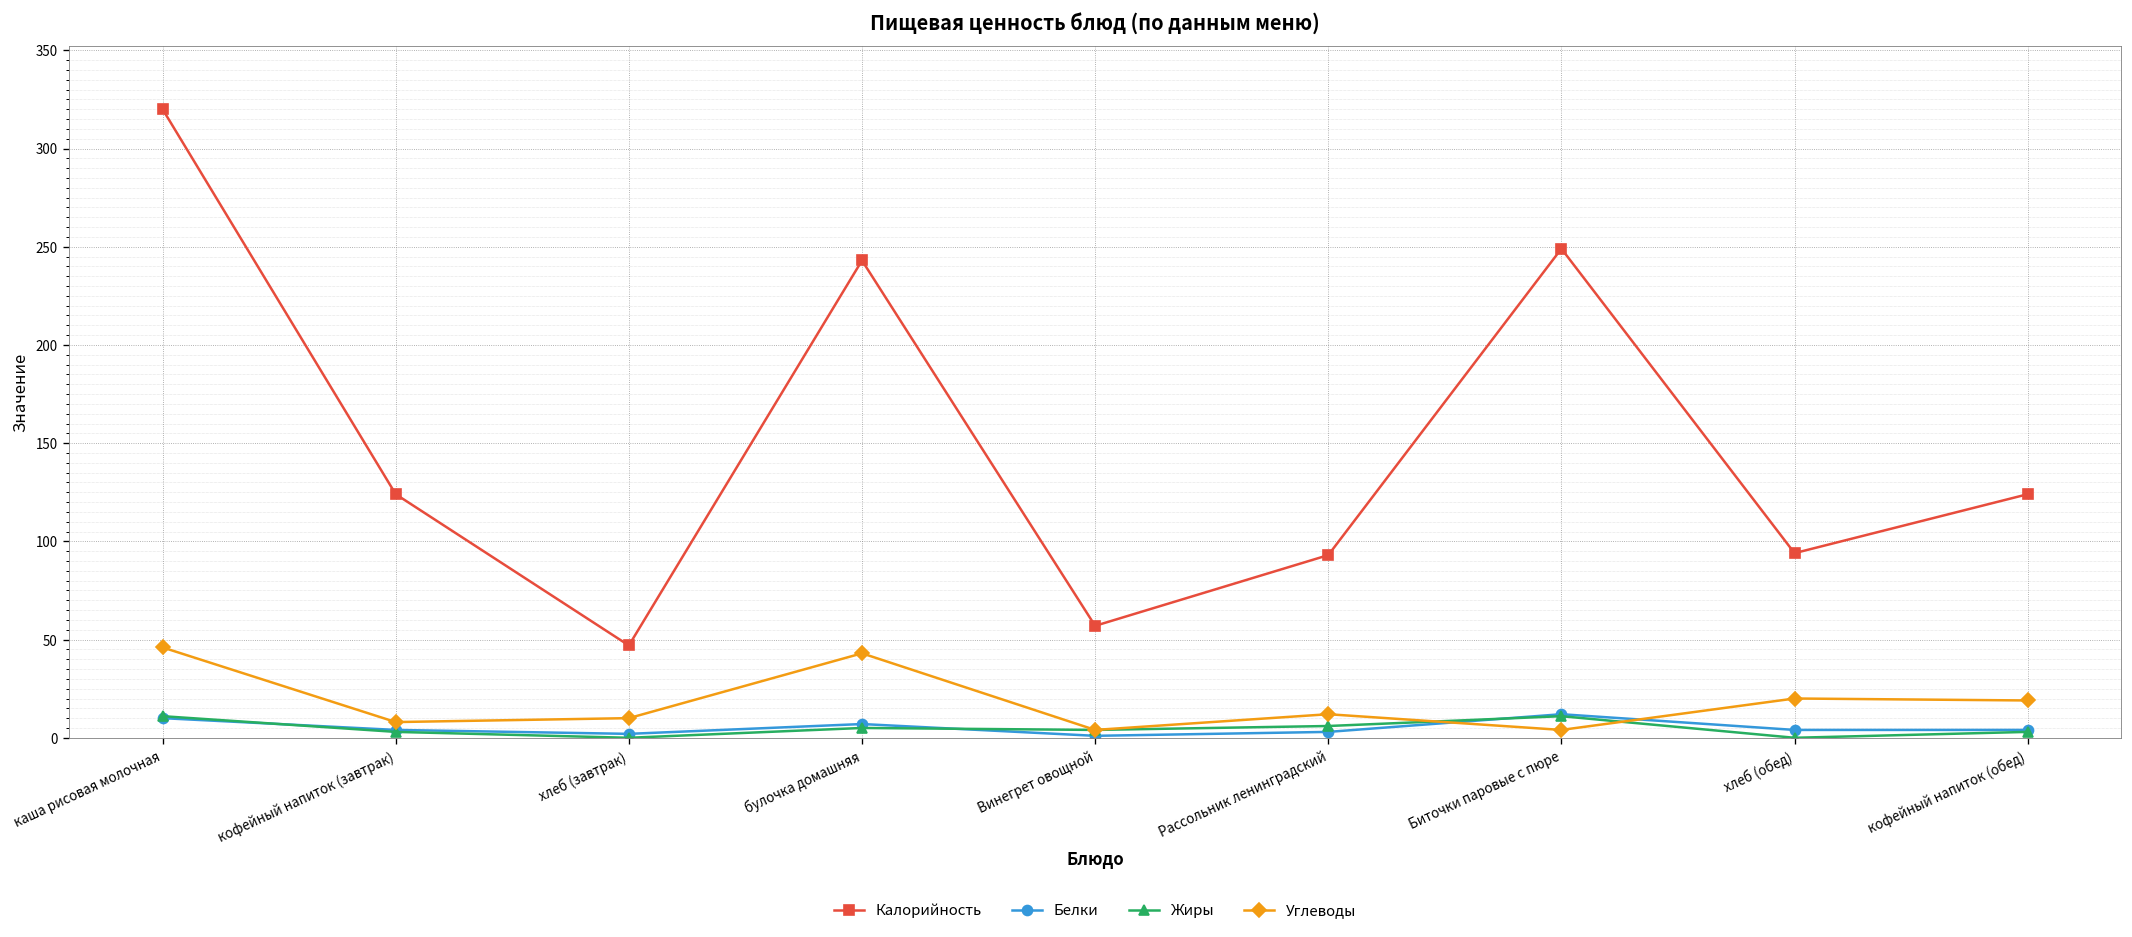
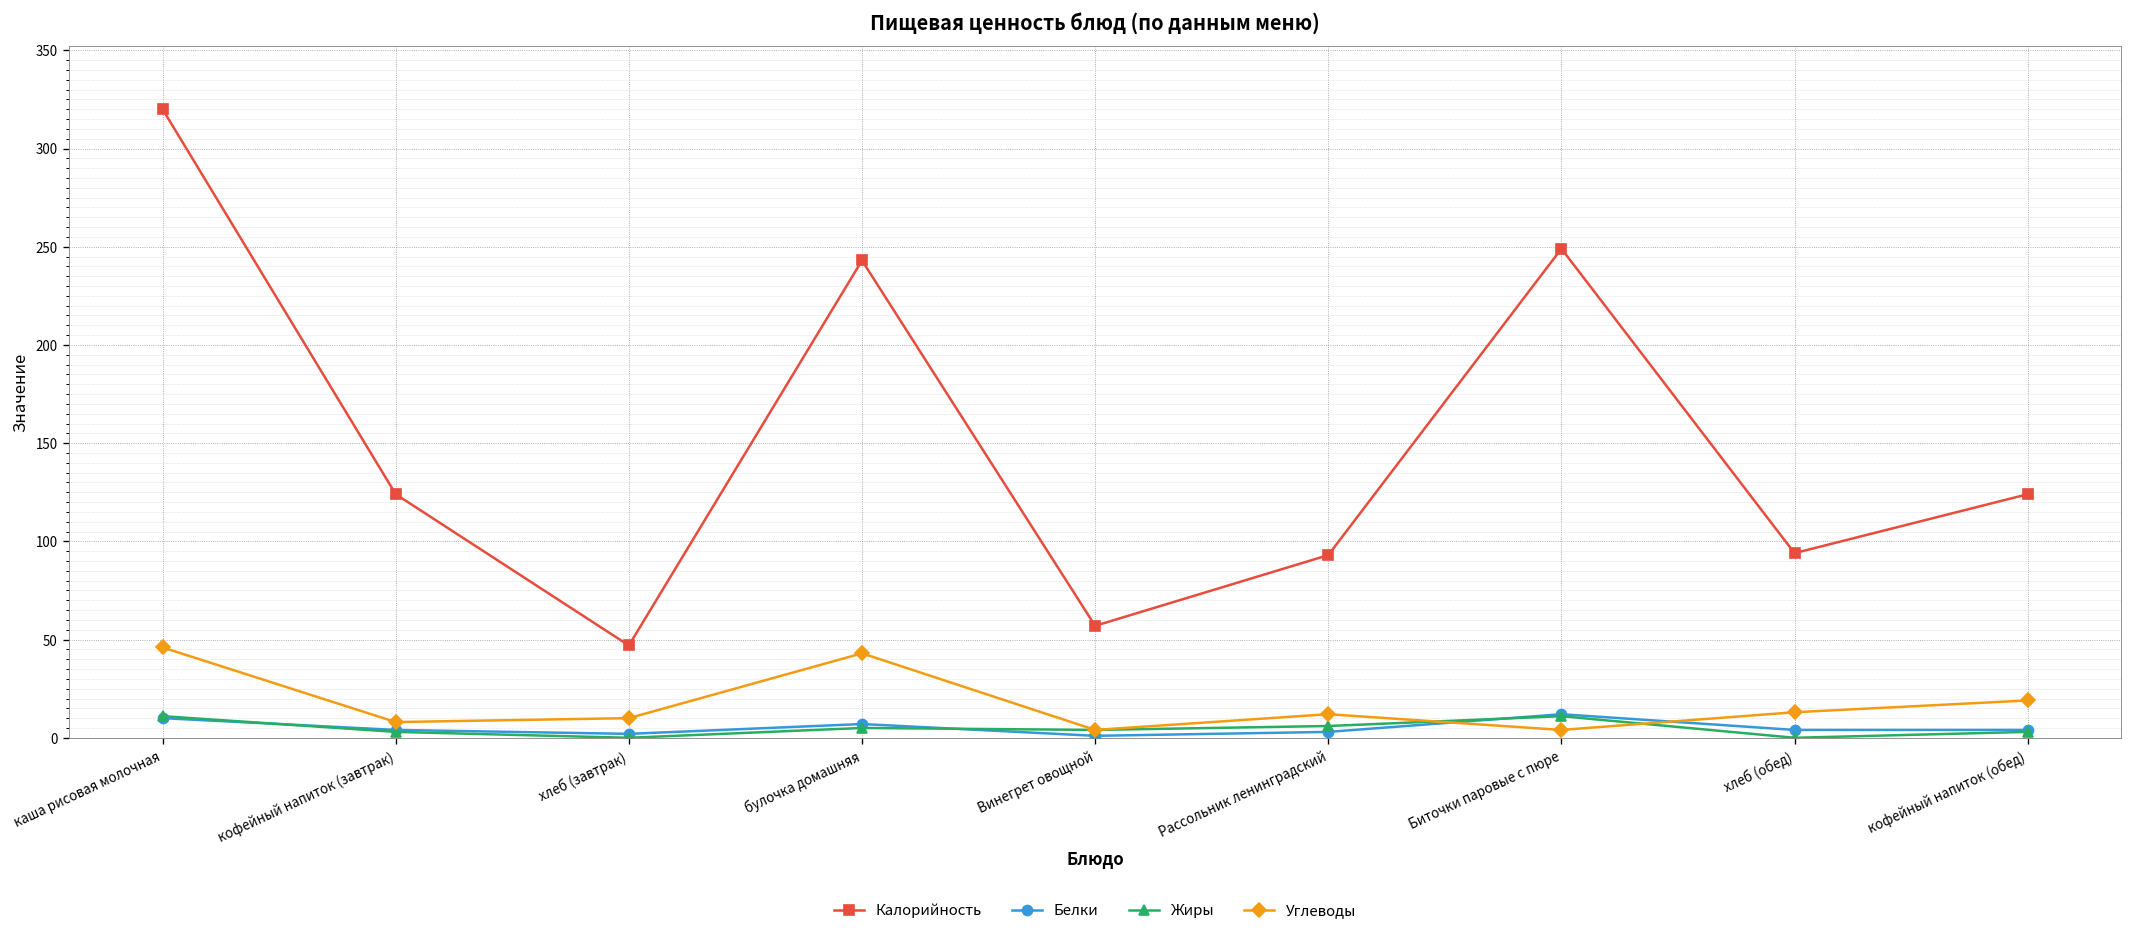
  {
    "Калорийность": {
      "каша рисовая молочная": 320,
      "кофейный напиток (завтрак)": 124,
      "хлеб (завтрак)": 47,
      "булочка домашняя": 243,
      "Винегрет овощной": 57,
      "Рассольник ленинградский": 93,
      "Биточки паровые с пюре": 249,
      "хлеб (обед)": 94,
      "кофейный напиток (обед)": 124
    },
    "Белки": {
      "хлеб (завтрак)": 2,
      "булочка домашняя": 7,
      "Винегрет овощной": 1,
      "Рассольник ленинградский": 3,
      "хлеб (обед)": 4
    },
    "Жиры": {
      "хлеб (завтрак)": 0,
      "булочка домашняя": 5,
      "Рассольник ленинградский": 6,
      "хлеб (обед)": 0
    },
    "Углеводы": {
      "каша рисовая молочная": 46,
      "кофейный напиток (завтрак)": 8,
      "хлеб (завтрак)": 10,
      "булочка домашняя": 43,
      "Рассольник ленинградский": 12,
      "Биточки паровые с пюре": 4,
-     "хлеб (обед)": 20,
+     "хлеб (обед)": 13,
      "кофейный напиток (обед)": 19
    }
  }
